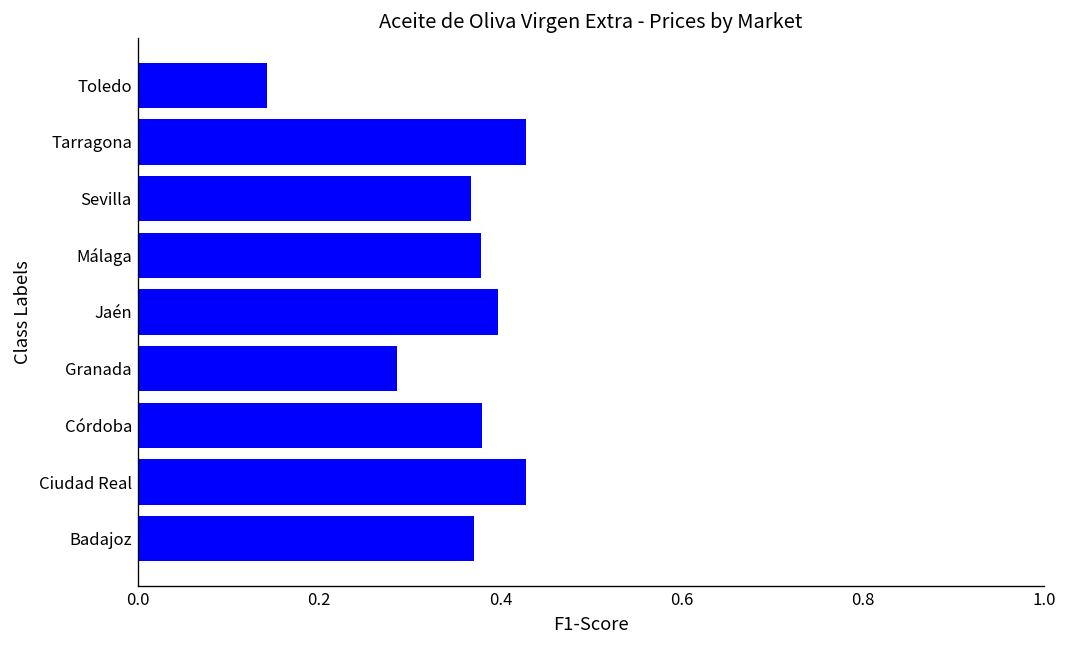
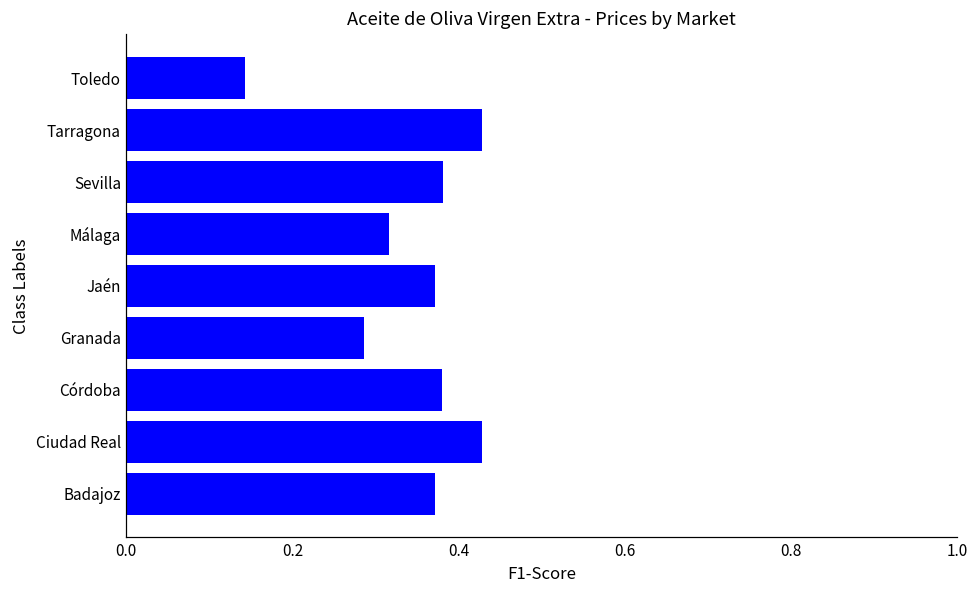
  {
    "Toledo": 0.14,
    "Tarragona": 0.43,
-   "Sevilla": 0.37,
-   "Málaga": 0.38,
-   "Jaén": 0.40,
+   "Sevilla": 0.38,
+   "Málaga": 0.32,
+   "Jaén": 0.37,
    "Granada": 0.29,
    "Córdoba": 0.38,
    "Ciudad Real": 0.43,
    "Badajoz": 0.37
  }
